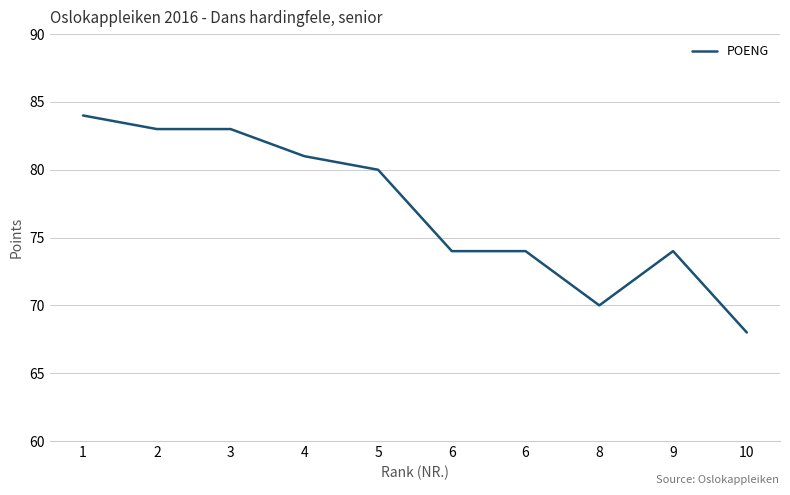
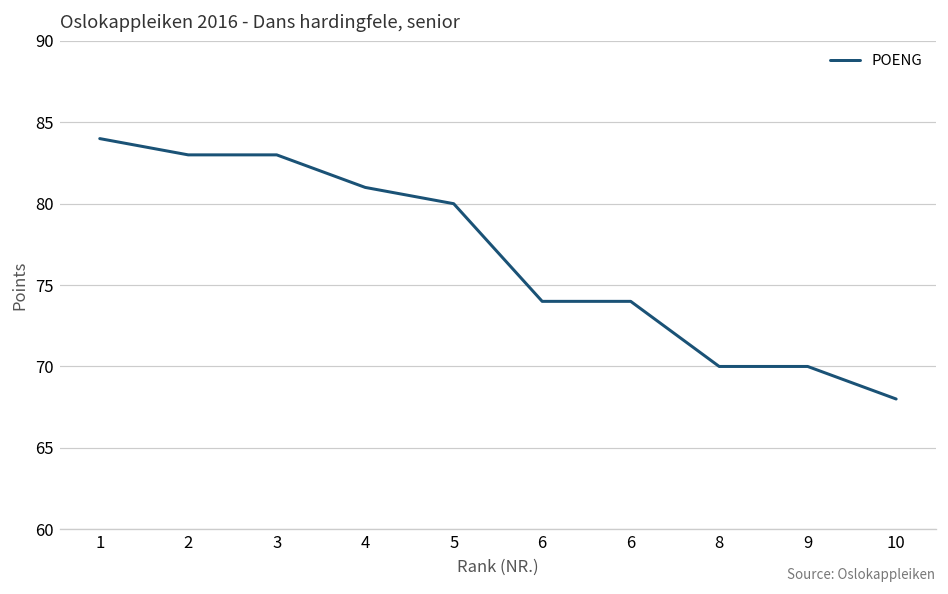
  {
    "1": 84,
    "2": 83,
    "3": 83,
    "4": 81,
    "5": 80,
    "8": 70,
-   "9": 74,
+   "9": 70,
    "10": 68
  }
